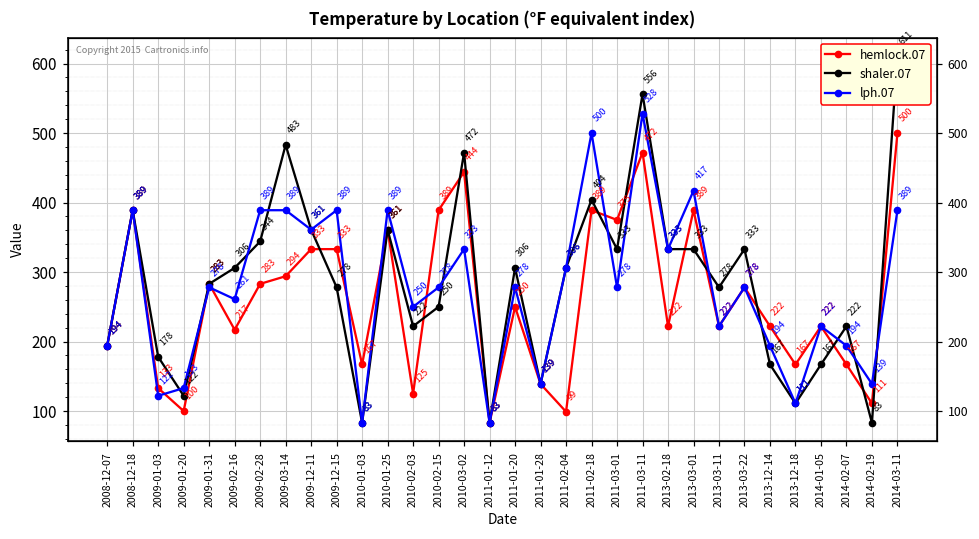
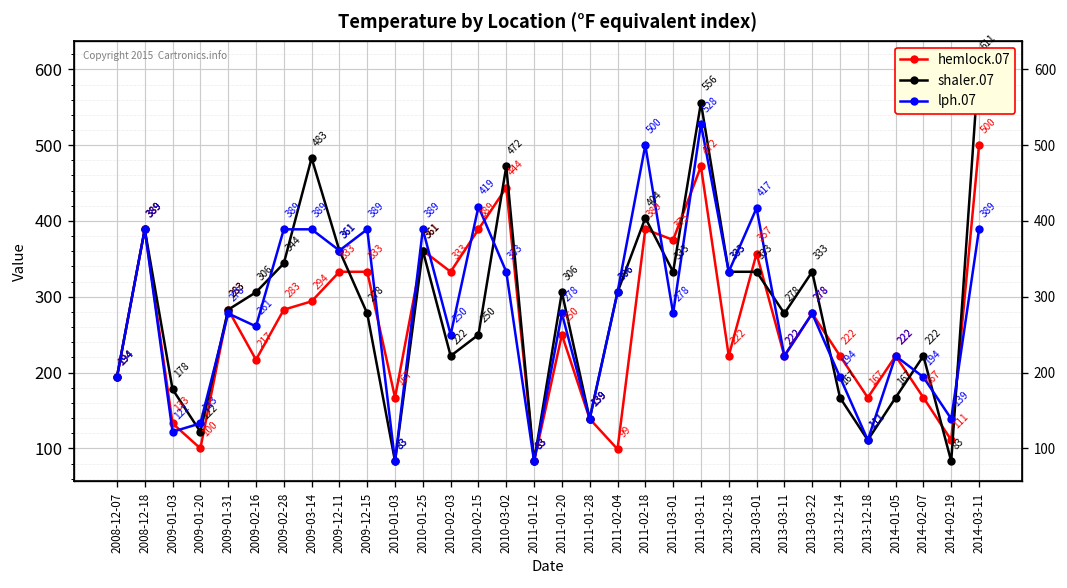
  {
    "hemlock.07": {
      "2009-02-16": 217,
      "2009-02-28": 283,
      "2009-03-14": 294,
      "2009-12-15": 333,
      "2010-01-03": 167,
-     "2010-02-03": 125,
+     "2010-02-03": 333,
      "2010-02-15": 389,
      "2011-02-04": 99,
      "2011-03-01": 375,
      "2011-03-11": 472,
      "2013-02-18": 222,
-     "2013-03-01": 389,
+     "2013-03-01": 357,
      "2013-12-14": 222,
      "2013-12-18": 167,
      "2014-03-11": 500
    },
    "shaler.07": {
      "2009-01-03": 178,
      "2009-02-16": 306,
      "2009-02-28": 344,
      "2009-03-14": 483,
      "2009-12-15": 278,
      "2010-03-02": 472,
      "2011-01-20": 306,
      "2011-03-01": 333,
      "2011-03-11": 556,
      "2013-03-01": 333,
      "2013-03-11": 278,
      "2013-03-22": 333,
      "2014-01-05": 167,
      "2014-02-07": 222
    },
    "lph.07": {
      "2009-02-16": 261,
      "2009-02-28": 389,
      "2009-03-14": 389,
      "2009-12-15": 389,
      "2010-01-25": 389,
      "2010-02-03": 250,
-     "2010-02-15": 278,
+     "2010-02-15": 419,
      "2010-03-02": 333,
      "2011-02-18": 500,
      "2011-03-01": 278,
      "2013-03-01": 417,
      "2014-02-19": 139,
      "2014-03-11": 389
    }
  }
